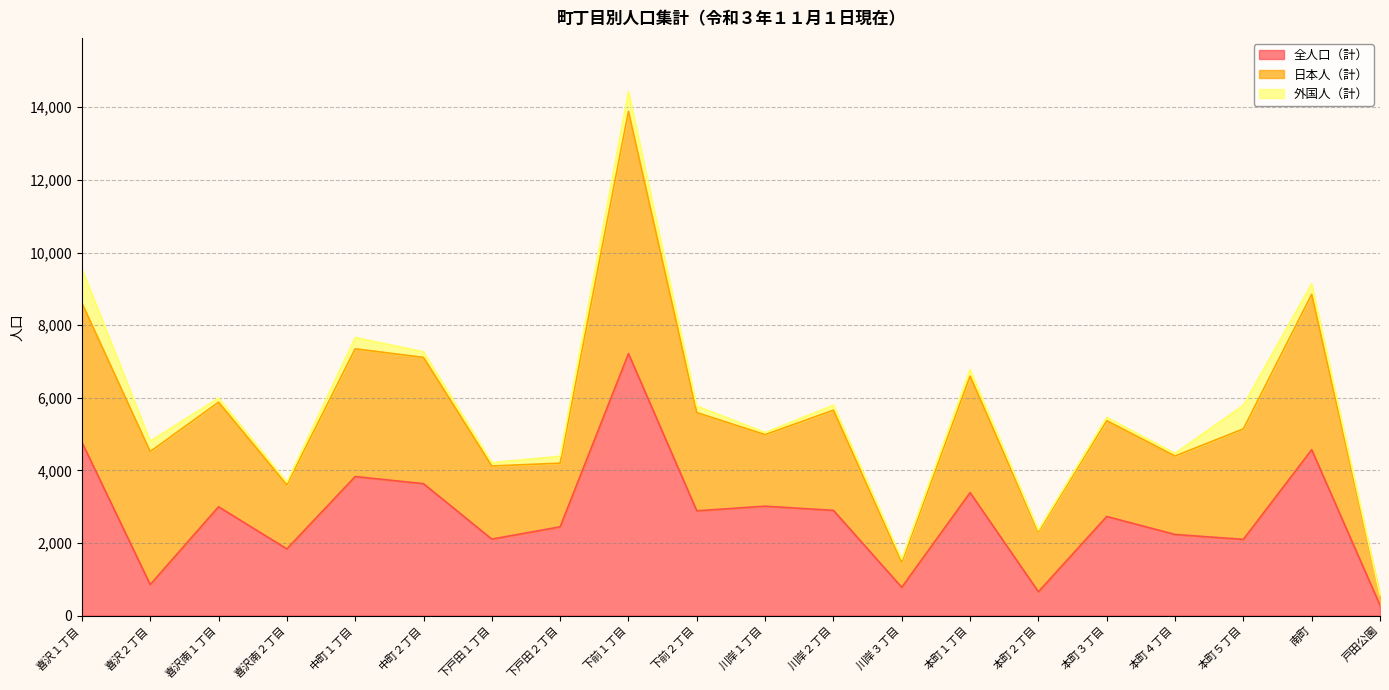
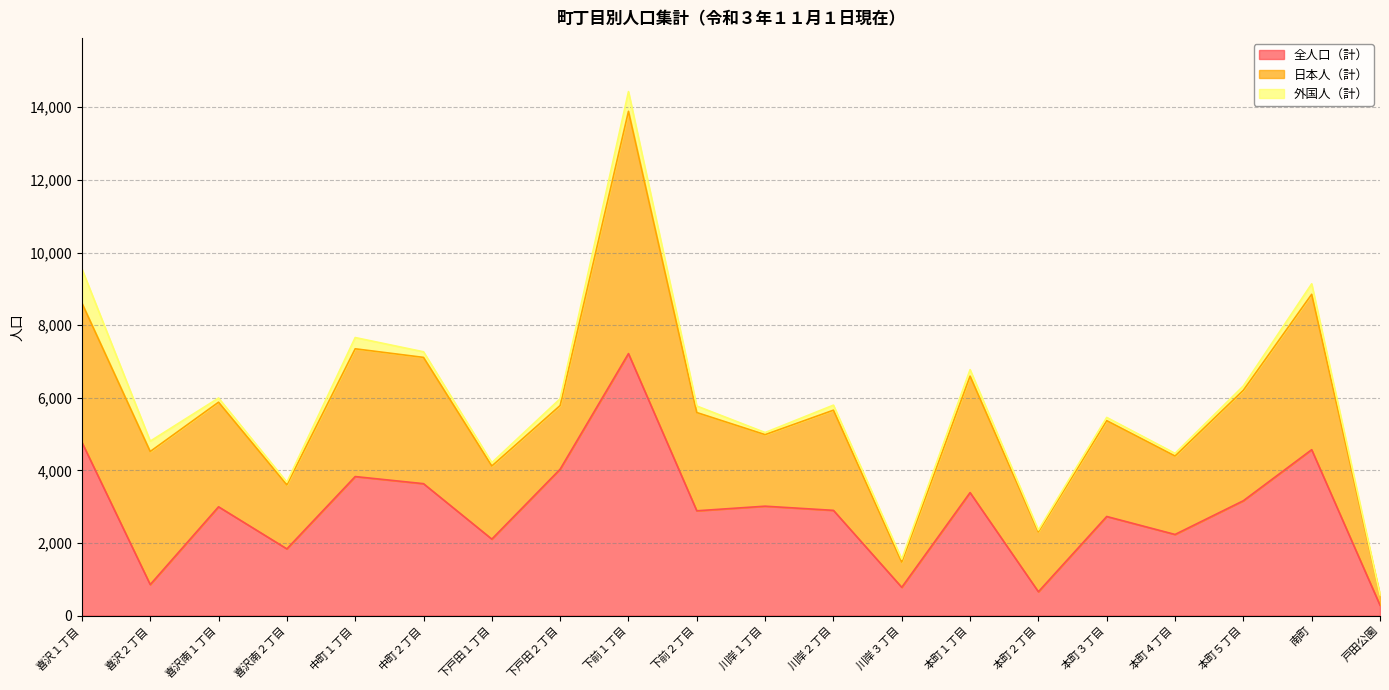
  {
    "全人口（計）": {
      "喜沢１丁目": "4,800",
      "喜沢２丁目": "900",
      "喜沢南１丁目": "3,000",
      "喜沢南２丁目": "1,800",
      "中町１丁目": "3,800",
      "中町２丁目": "3,600",
      "下戸田１丁目": "2,100",
-     "下戸田２丁目": "2,400",
+     "下戸田２丁目": "4,000",
      "下前１丁目": "7,200",
      "下前２丁目": "2,900",
      "川岸１丁目": "3,000",
      "川岸２丁目": "2,900",
      "川岸３丁目": "800",
      "本町１丁目": "3,400",
      "本町２丁目": "700",
      "本町３丁目": "2,700",
      "本町４丁目": "2,200",
-     "本町５丁目": "2,100",
+     "本町５丁目": "3,200",
      "南町": "4,600",
      "戸田公園": "300"
    },
    "日本人（計）": {
      "喜沢１丁目": "3,800",
      "喜沢２丁目": "3,700",
      "喜沢南１丁目": "2,900",
      "喜沢南２丁目": "1,800",
      "中町１丁目": "3,500",
      "中町２丁目": "3,500",
      "下戸田１丁目": "2,000",
      "下戸田２丁目": "1,800",
      "下前１丁目": "6,700",
      "下前２丁目": "2,700",
      "川岸２丁目": "2,800",
      "川岸３丁目": "700",
      "本町１丁目": "3,200",
      "本町３丁目": "2,600",
      "本町４丁目": "2,200",
      "本町５丁目": "3,000",
      "南町": "4,300"
    },
    "外国人（計）": {
      "喜沢１丁目": "900",
      "喜沢２丁目": "300",
      "喜沢南１丁目": "100",
      "喜沢南２丁目": "100",
      "中町１丁目": "300",
      "中町２丁目": "200",
      "下戸田１丁目": "100",
      "下戸田２丁目": "200",
      "下前１丁目": "500",
      "下前２丁目": "200",
      "川岸２丁目": "100",
      "川岸３丁目": "100",
      "本町１丁目": "200",
      "本町３丁目": "100",
      "本町４丁目": "100",
-     "本町５丁目": "700",
+     "本町５丁目": "100",
      "南町": "300"
    }
  }
